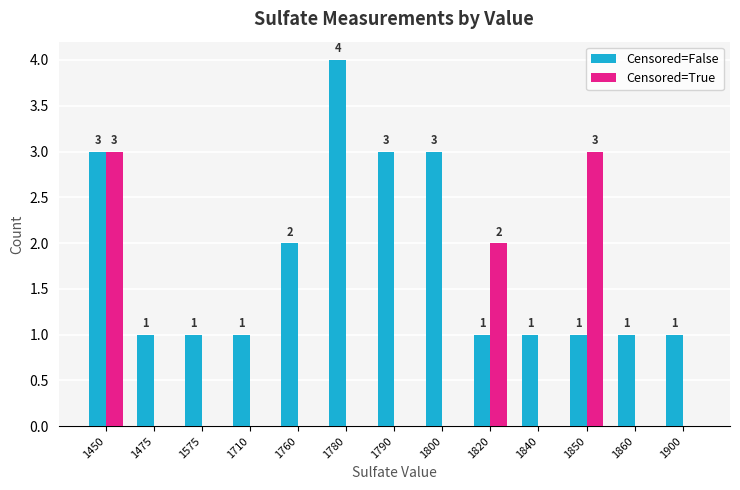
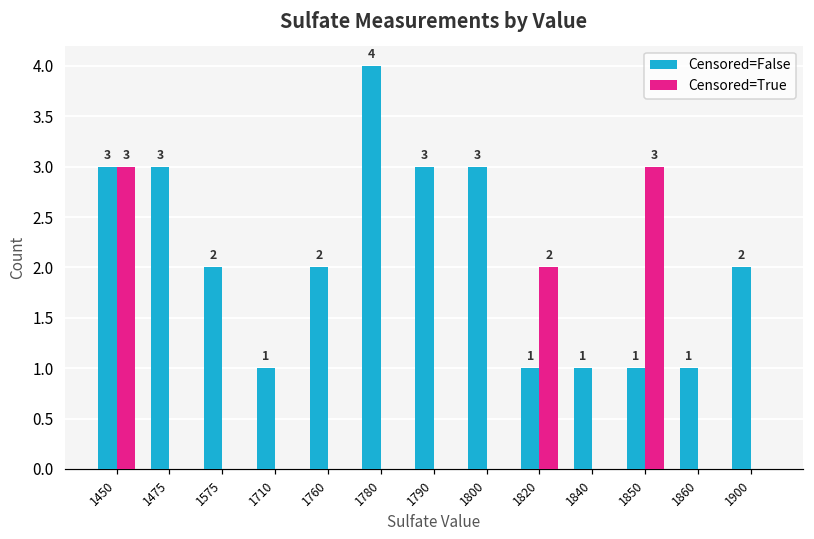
  {
    "Censored=False": {
      "1450": 3,
-     "1475": 1,
-     "1575": 1,
+     "1475": 3,
+     "1575": 2,
      "1710": 1,
      "1760": 2,
      "1780": 4,
      "1790": 3,
      "1800": 3,
      "1820": 1,
      "1840": 1,
      "1850": 1,
      "1860": 1,
-     "1900": 1
+     "1900": 2
    },
    "Censored=True": {
      "1450": 3,
      "1820": 2,
      "1850": 3
    }
  }
